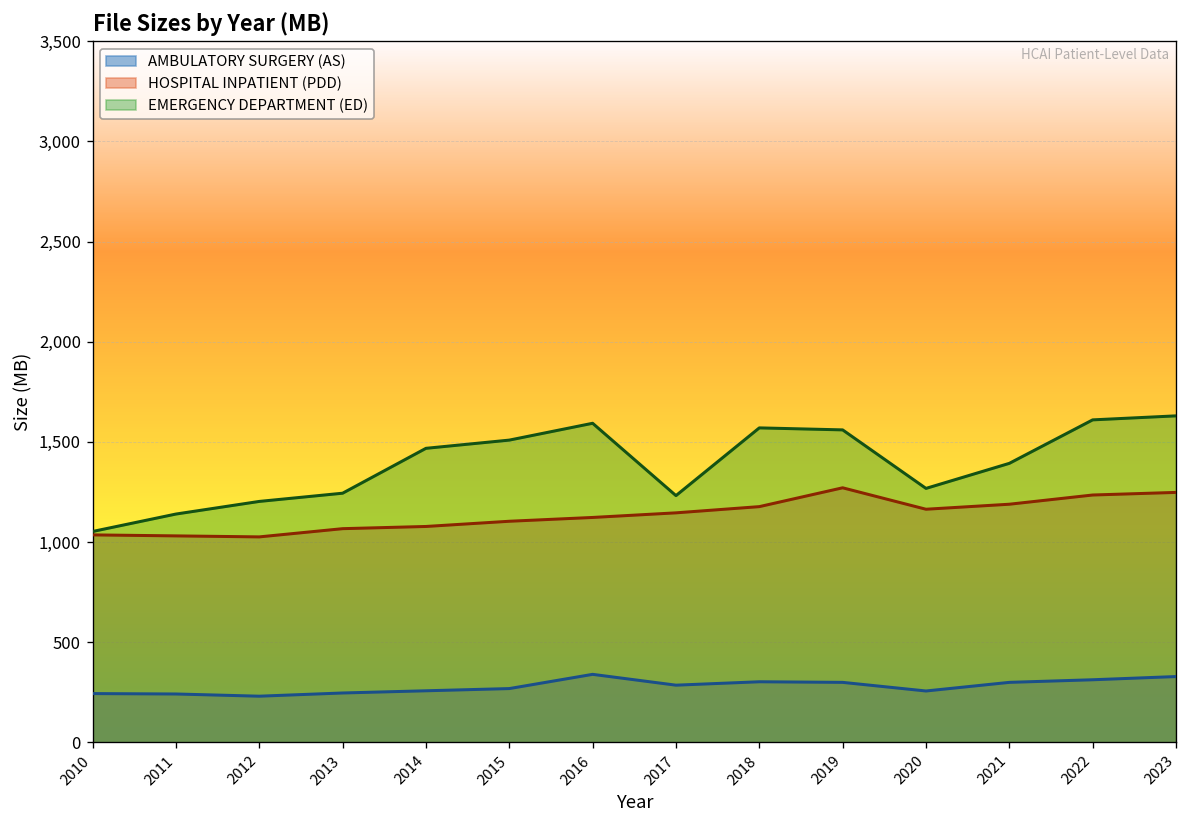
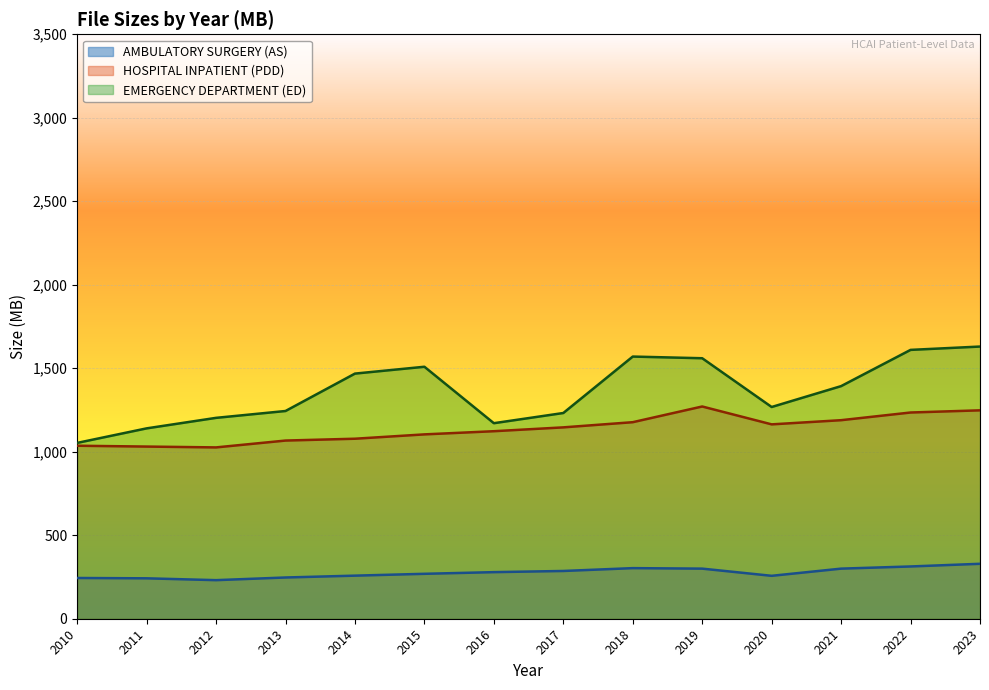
  {
    "AMBULATORY SURGERY (AS)": {
      "2010": "240",
      "2011": "240",
      "2012": "230",
      "2013": "250",
      "2014": "260",
      "2015": "270",
-     "2016": "340",
+     "2016": "280",
      "2017": "290",
      "2018": "300",
      "2019": "300",
      "2020": "260",
      "2021": "300",
      "2022": "310",
      "2023": "330"
    },
    "HOSPITAL INPATIENT (PDD)": {
      "2010": "1,040",
      "2011": "1,030",
      "2012": "1,030",
      "2013": "1,070",
      "2014": "1,080",
      "2015": "1,100",
      "2016": "1,120",
      "2017": "1,150",
      "2018": "1,180",
      "2019": "1,270",
      "2020": "1,160",
      "2021": "1,190",
      "2022": "1,240",
      "2023": "1,250"
    },
    "EMERGENCY DEPARTMENT (ED)": {
      "2010": "1,050",
      "2011": "1,140",
      "2012": "1,200",
      "2013": "1,240",
      "2014": "1,470",
      "2015": "1,510",
-     "2016": "1,590",
+     "2016": "1,170",
      "2017": "1,230",
      "2018": "1,570",
      "2019": "1,560",
      "2020": "1,270",
      "2021": "1,390",
      "2022": "1,610",
      "2023": "1,630"
    }
  }
